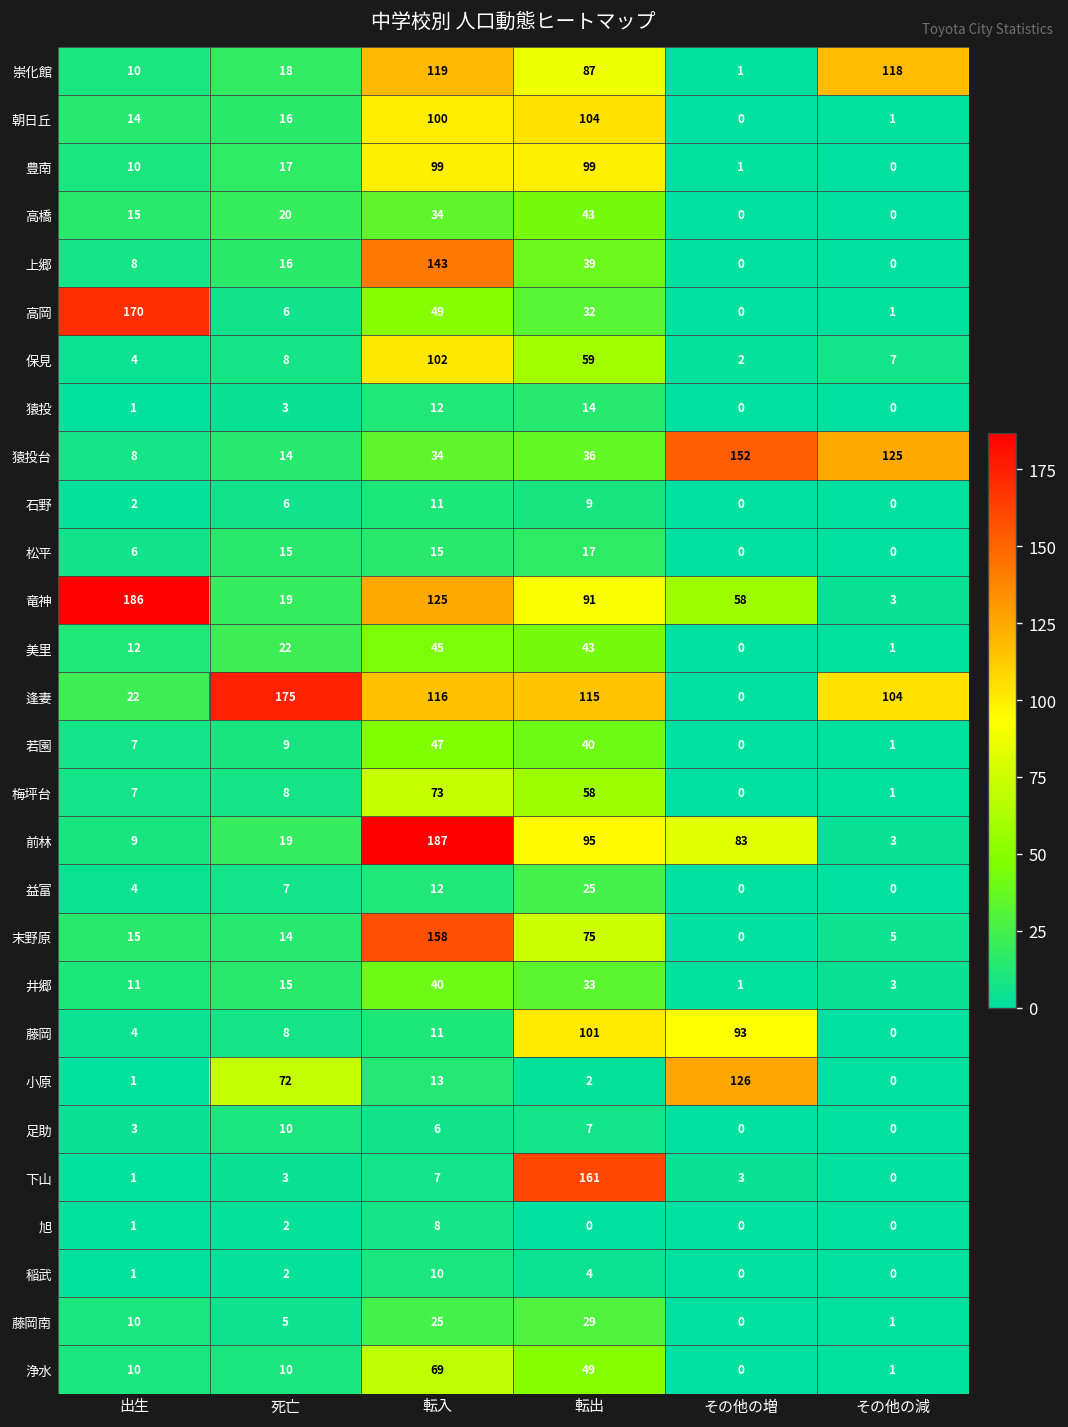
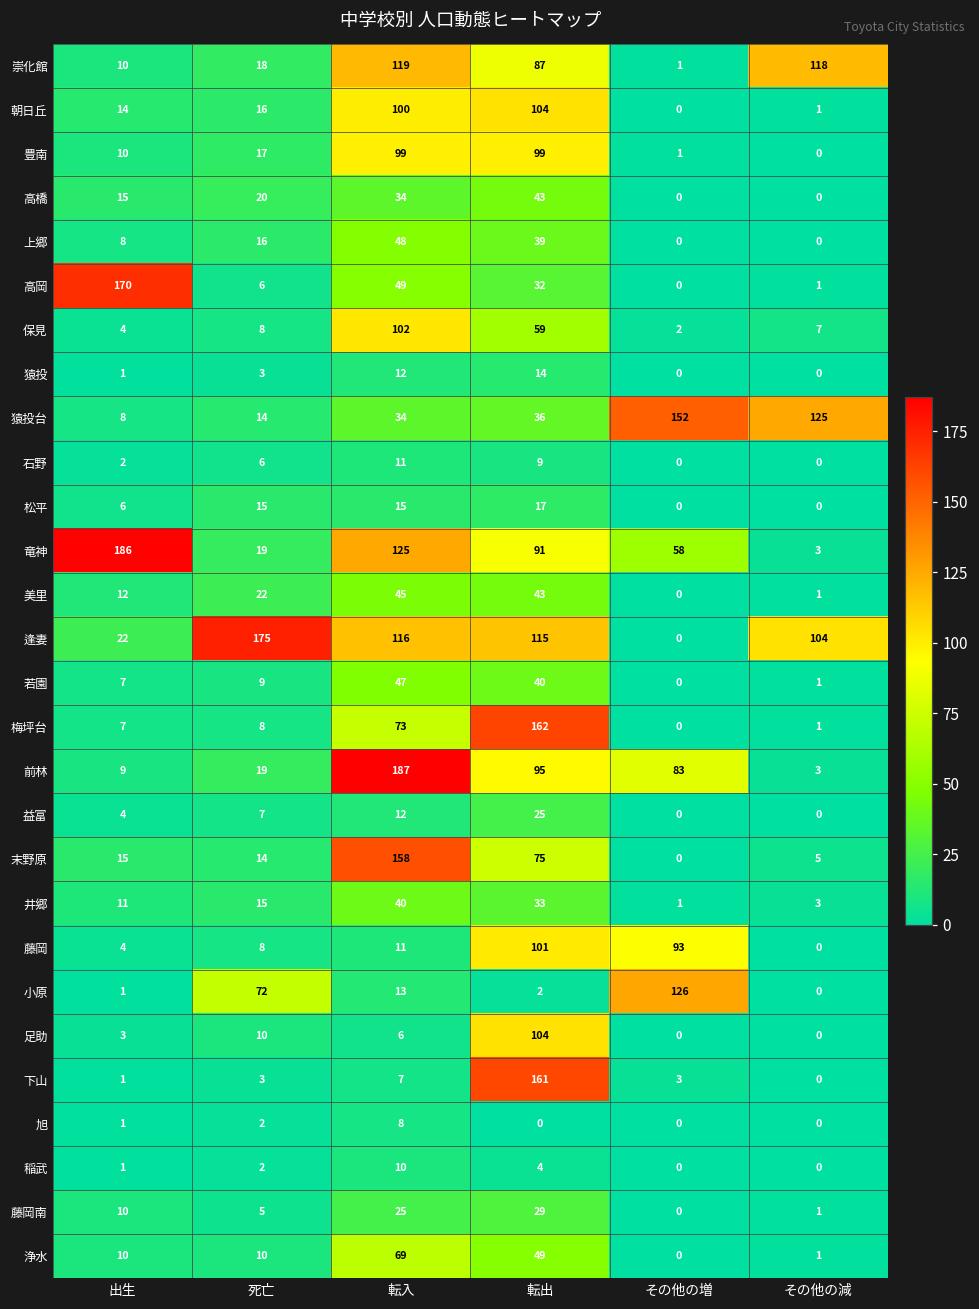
  {
    "崇化館": {
      "出生": 10,
      "死亡": 18,
      "転入": 119,
      "転出": 87,
      "その他の増": 1,
      "その他の減": 118
    },
    "朝日丘": {
      "出生": 14,
      "死亡": 16,
      "転入": 100,
      "転出": 104,
      "その他の増": 0,
      "その他の減": 1
    },
    "豊南": {
      "出生": 10,
      "死亡": 17,
      "転入": 99,
      "転出": 99,
      "その他の増": 1,
      "その他の減": 0
    },
    "高橋": {
      "出生": 15,
      "死亡": 20,
      "転入": 34,
      "転出": 43,
      "その他の増": 0,
      "その他の減": 0
    },
    "上郷": {
      "出生": 8,
      "死亡": 16,
-     "転入": 143,
+     "転入": 48,
      "転出": 39,
      "その他の増": 0,
      "その他の減": 0
    },
    "高岡": {
      "出生": 170,
      "死亡": 6,
      "転入": 49,
      "転出": 32,
      "その他の増": 0,
      "その他の減": 1
    },
    "保見": {
      "出生": 4,
      "死亡": 8,
      "転入": 102,
      "転出": 59,
      "その他の増": 2,
      "その他の減": 7
    },
    "猿投": {
      "出生": 1,
      "死亡": 3,
      "転入": 12,
      "転出": 14,
      "その他の増": 0,
      "その他の減": 0
    },
    "猿投台": {
      "出生": 8,
      "死亡": 14,
      "転入": 34,
      "転出": 36,
      "その他の増": 152,
      "その他の減": 125
    },
    "石野": {
      "出生": 2,
      "死亡": 6,
      "転入": 11,
      "転出": 9,
      "その他の増": 0,
      "その他の減": 0
    },
    "松平": {
      "出生": 6,
      "死亡": 15,
      "転入": 15,
      "転出": 17,
      "その他の増": 0,
      "その他の減": 0
    },
    "竜神": {
      "出生": 186,
      "死亡": 19,
      "転入": 125,
      "転出": 91,
      "その他の増": 58,
      "その他の減": 3
    },
    "美里": {
      "出生": 12,
      "死亡": 22,
      "転入": 45,
      "転出": 43,
      "その他の増": 0,
      "その他の減": 1
    },
    "逢妻": {
      "出生": 22,
      "死亡": 175,
      "転入": 116,
      "転出": 115,
      "その他の増": 0,
      "その他の減": 104
    },
    "若園": {
      "出生": 7,
      "死亡": 9,
      "転入": 47,
      "転出": 40,
      "その他の増": 0,
      "その他の減": 1
    },
    "梅坪台": {
      "出生": 7,
      "死亡": 8,
      "転入": 73,
-     "転出": 58,
+     "転出": 162,
      "その他の増": 0,
      "その他の減": 1
    },
    "前林": {
      "出生": 9,
      "死亡": 19,
      "転入": 187,
      "転出": 95,
      "その他の増": 83,
      "その他の減": 3
    },
    "益富": {
      "出生": 4,
      "死亡": 7,
      "転入": 12,
      "転出": 25,
      "その他の増": 0,
      "その他の減": 0
    },
    "末野原": {
      "出生": 15,
      "死亡": 14,
      "転入": 158,
      "転出": 75,
      "その他の増": 0,
      "その他の減": 5
    },
    "井郷": {
      "出生": 11,
      "死亡": 15,
      "転入": 40,
      "転出": 33,
      "その他の増": 1,
      "その他の減": 3
    },
    "藤岡": {
      "出生": 4,
      "死亡": 8,
      "転入": 11,
      "転出": 101,
      "その他の増": 93,
      "その他の減": 0
    },
    "小原": {
      "出生": 1,
      "死亡": 72,
      "転入": 13,
      "転出": 2,
      "その他の増": 126,
      "その他の減": 0
    },
    "足助": {
      "出生": 3,
      "死亡": 10,
      "転入": 6,
-     "転出": 7,
+     "転出": 104,
      "その他の増": 0,
      "その他の減": 0
    },
    "下山": {
      "出生": 1,
      "死亡": 3,
      "転入": 7,
      "転出": 161,
      "その他の増": 3,
      "その他の減": 0
    },
    "旭": {
      "出生": 1,
      "死亡": 2,
      "転入": 8,
      "転出": 0,
      "その他の増": 0,
      "その他の減": 0
    },
    "稲武": {
      "出生": 1,
      "死亡": 2,
      "転入": 10,
      "転出": 4,
      "その他の増": 0,
      "その他の減": 0
    },
    "藤岡南": {
      "出生": 10,
      "死亡": 5,
      "転入": 25,
      "転出": 29,
      "その他の増": 0,
      "その他の減": 1
    },
    "浄水": {
      "出生": 10,
      "死亡": 10,
      "転入": 69,
      "転出": 49,
      "その他の増": 0,
      "その他の減": 1
    }
  }
